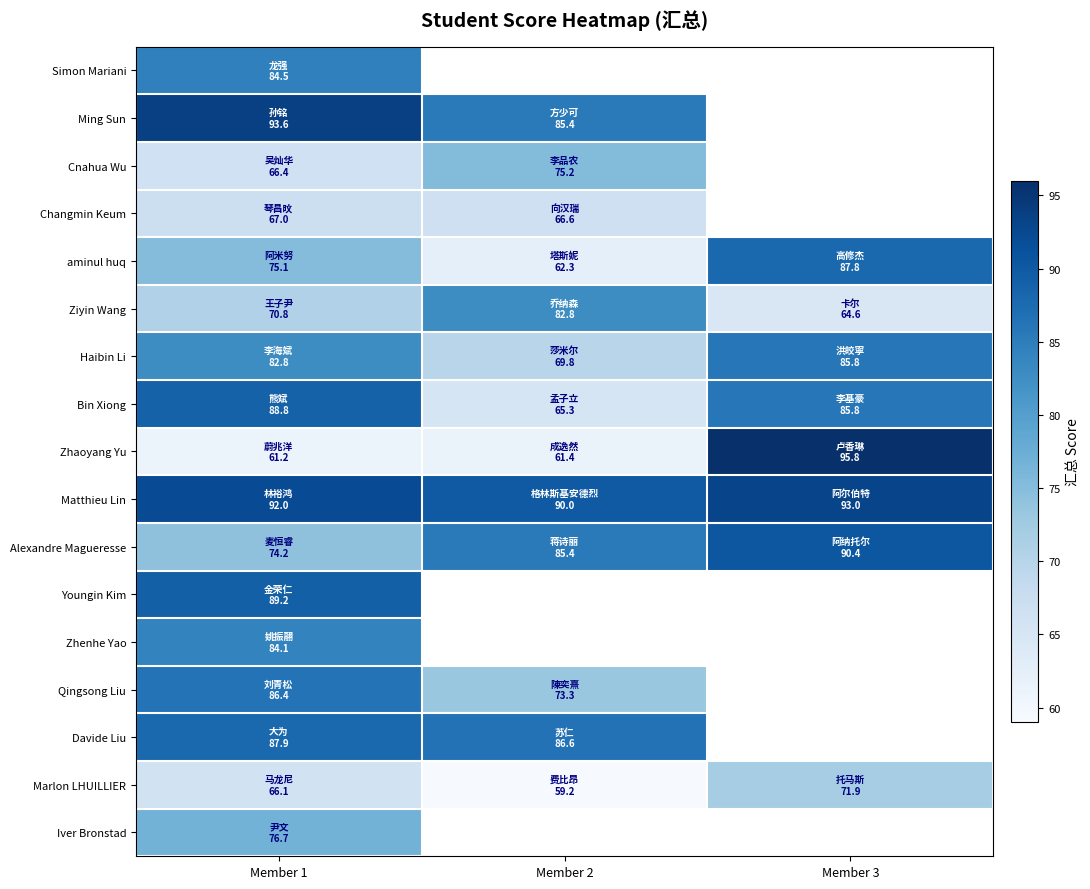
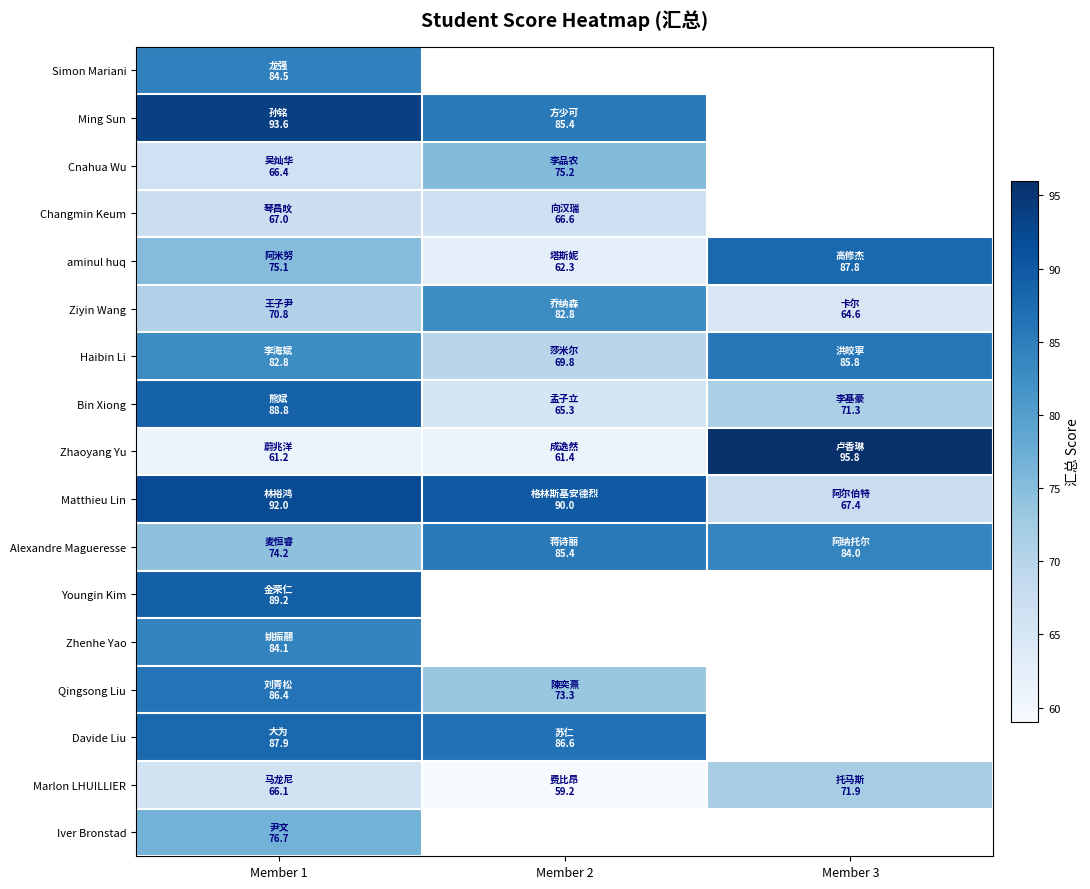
  {
    "Simon Mariani": {
      "Member 1": 84.5
    },
    "Ming Sun": {
      "Member 1": 93.6,
      "Member 2": 85.4
    },
    "Cnahua Wu": {
      "Member 1": 66.4,
      "Member 2": 75.2
    },
    "Changmin Keum": {
      "Member 1": 67.0,
      "Member 2": 66.6
    },
    "aminul huq": {
      "Member 1": 75.1,
      "Member 2": 62.3,
      "Member 3": 87.8
    },
    "Ziyin Wang": {
      "Member 1": 70.8,
      "Member 2": 82.8,
      "Member 3": 64.6
    },
    "Haibin Li": {
      "Member 1": 82.8,
      "Member 2": 69.8,
      "Member 3": 85.8
    },
    "Bin Xiong": {
      "Member 1": 88.8,
      "Member 2": 65.3,
-     "Member 3": 85.8
+     "Member 3": 71.3
    },
    "Zhaoyang Yu": {
      "Member 1": 61.2,
      "Member 2": 61.4,
      "Member 3": 95.8
    },
    "Matthieu Lin": {
      "Member 1": 92.0,
      "Member 2": 90.0,
-     "Member 3": 93.0
+     "Member 3": 67.4
    },
    "Alexandre Magueresse": {
      "Member 1": 74.2,
      "Member 2": 85.4,
-     "Member 3": 90.4
+     "Member 3": 84.0
    },
    "Youngin Kim": {
      "Member 1": 89.2
    },
    "Zhenhe Yao": {
      "Member 1": 84.1
    },
    "Qingsong Liu": {
      "Member 1": 86.4,
      "Member 2": 73.3
    },
    "Davide Liu": {
      "Member 1": 87.9,
      "Member 2": 86.6
    },
    "Marlon LHUILLIER": {
      "Member 1": 66.1,
      "Member 2": 59.2,
      "Member 3": 71.9
    },
    "Iver Bronstad": {
      "Member 1": 76.7
    }
  }
